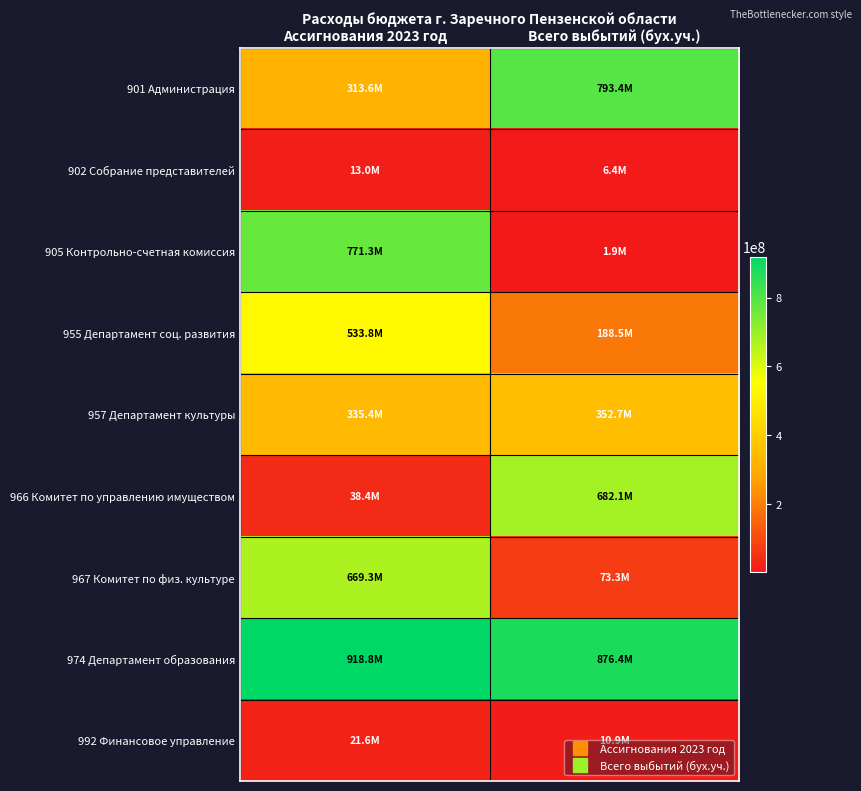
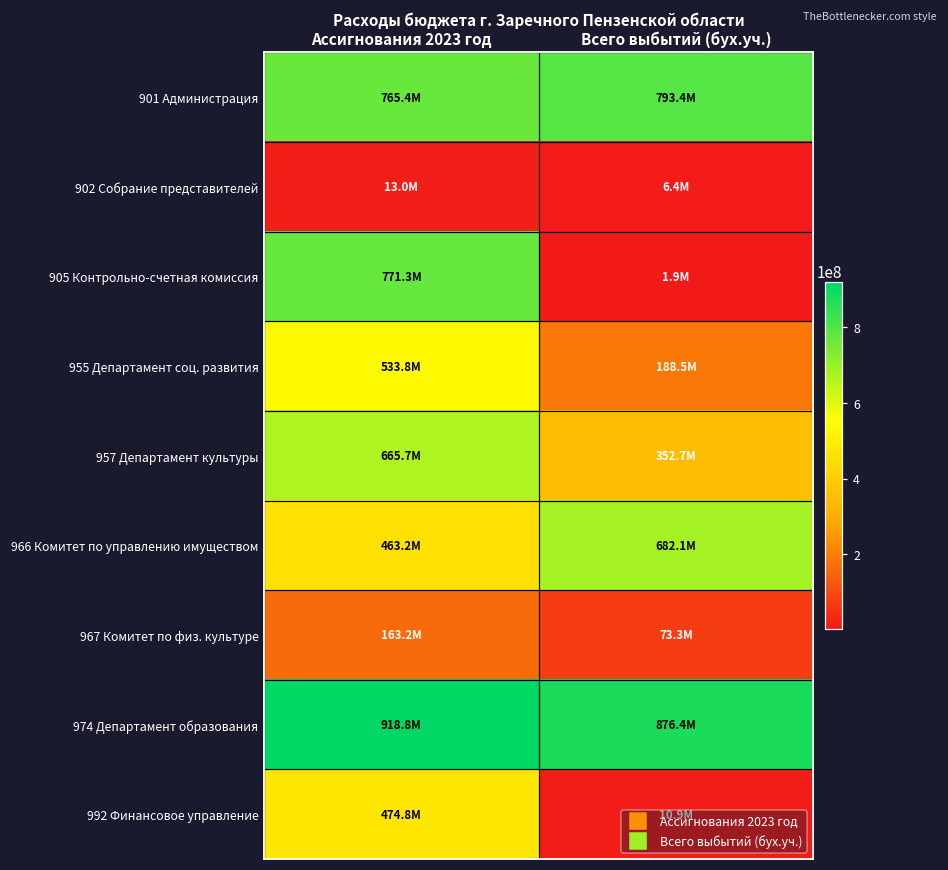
  {
    "901 Администрация": {
-     "Ассигнования 2023 год": "313.6M",
+     "Ассигнования 2023 год": "765.4M",
      "Всего выбытий (бух.уч.)": "793.4M"
    },
    "902 Собрание представителей": {
      "Ассигнования 2023 год": "13.0M",
      "Всего выбытий (бух.уч.)": "6.4M"
    },
    "905 Контрольно-счетная комиссия": {
      "Ассигнования 2023 год": "771.3M",
      "Всего выбытий (бух.уч.)": "1.9M"
    },
    "955 Департамент соц. развития": {
      "Ассигнования 2023 год": "533.8M",
      "Всего выбытий (бух.уч.)": "188.5M"
    },
    "957 Департамент культуры": {
-     "Ассигнования 2023 год": "335.4M",
+     "Ассигнования 2023 год": "665.7M",
      "Всего выбытий (бух.уч.)": "352.7M"
    },
    "966 Комитет по управлению имуществом": {
-     "Ассигнования 2023 год": "38.4M",
+     "Ассигнования 2023 год": "463.2M",
      "Всего выбытий (бух.уч.)": "682.1M"
    },
    "967 Комитет по физ. культуре": {
-     "Ассигнования 2023 год": "669.3M",
+     "Ассигнования 2023 год": "163.2M",
      "Всего выбытий (бух.уч.)": "73.3M"
    },
    "974 Департамент образования": {
      "Ассигнования 2023 год": "918.8M",
      "Всего выбытий (бух.уч.)": "876.4M"
    },
    "992 Финансовое управление": {
-     "Ассигнования 2023 год": "21.6M"
+     "Ассигнования 2023 год": "474.8M"
    }
  }
